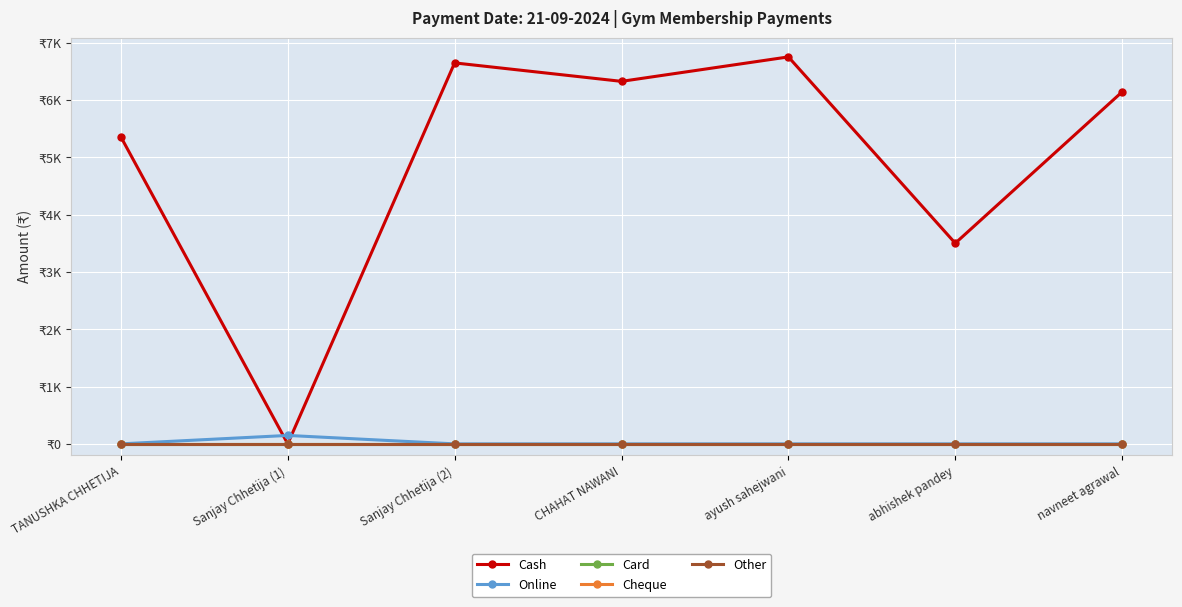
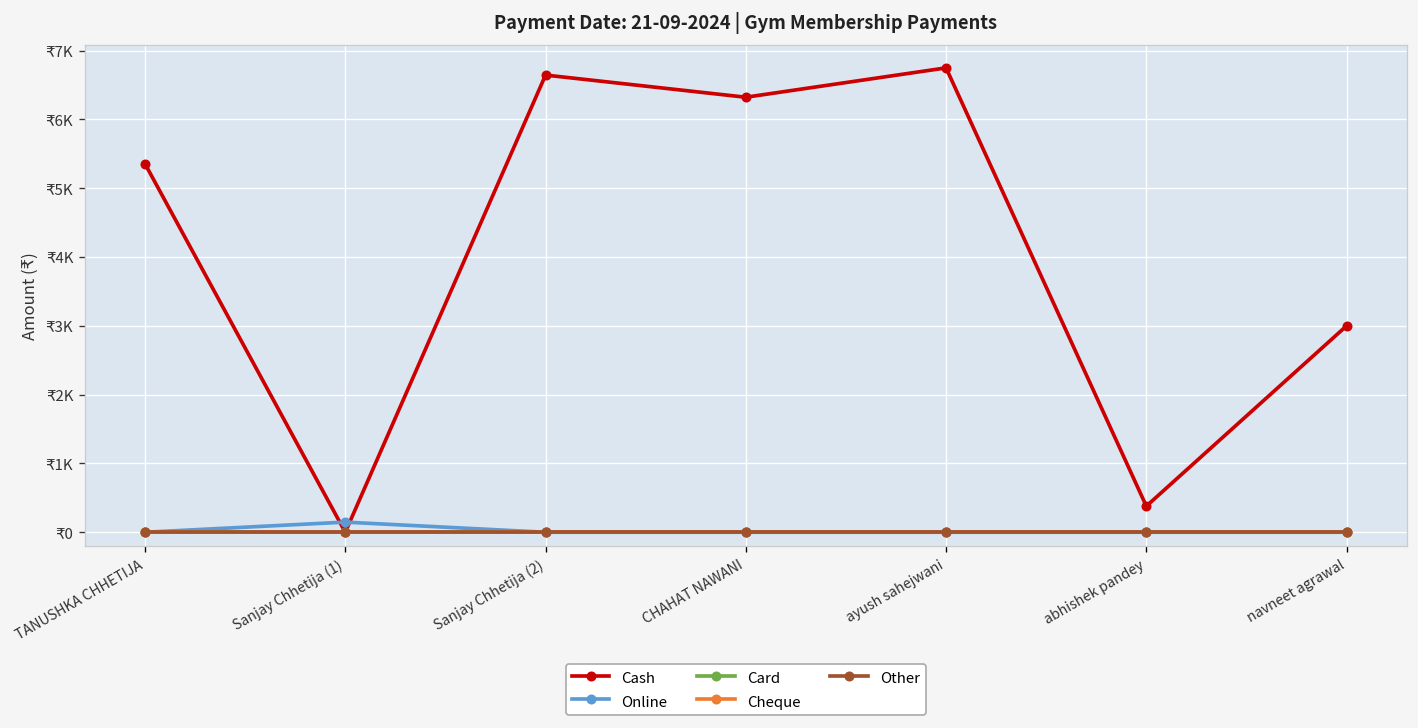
  {
    "Cash": {
      "TANUSHKA CHHETIJA": "₹5400",
      "Sanjay Chhetija (2)": "₹6600",
      "CHAHAT NAWANI": "₹6300",
      "ayush sahejwani": "₹6800",
-     "abhishek pandey": "₹3500",
-     "navneet agrawal": "₹6100"
+     "abhishek pandey": "₹400",
+     "navneet agrawal": "₹3000"
    },
    "Online": {
      "Sanjay Chhetija (1)": "₹100"
    }
  }
